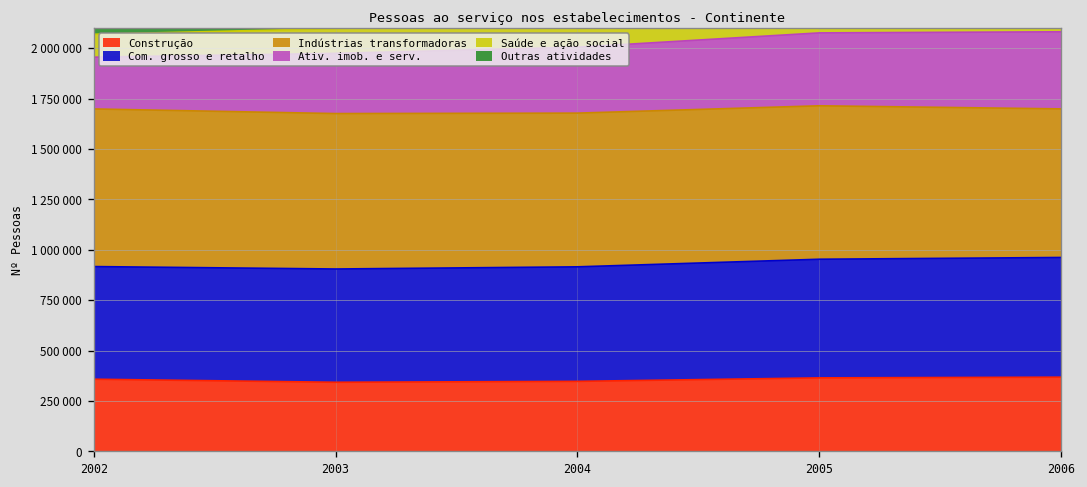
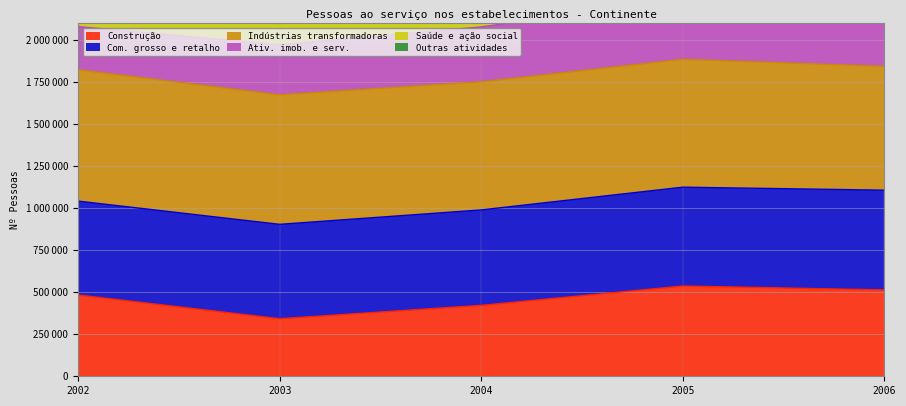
  {
    "Construção": {
-     "2002": 360000,
+     "2002": 480000,
      "2003": 340000,
-     "2004": 350000,
-     "2005": 360000,
-     "2006": 370000
+     "2004": 420000,
+     "2005": 540000,
+     "2006": 510000
    },
    "Com. grosso e retalho": {
      "2002": 560000,
      "2003": 560000,
      "2004": 570000,
      "2005": 590000,
      "2006": 590000
    },
    "Indústrias transformadoras": {
      "2002": 780000,
      "2003": 770000,
      "2004": 760000,
      "2005": 760000,
      "2006": 740000
    },
    "Ativ. imob. e serv.": {
      "2002": 260000
    },
    "Saúde e ação social": {
      "2003": 120000
    }
  }
